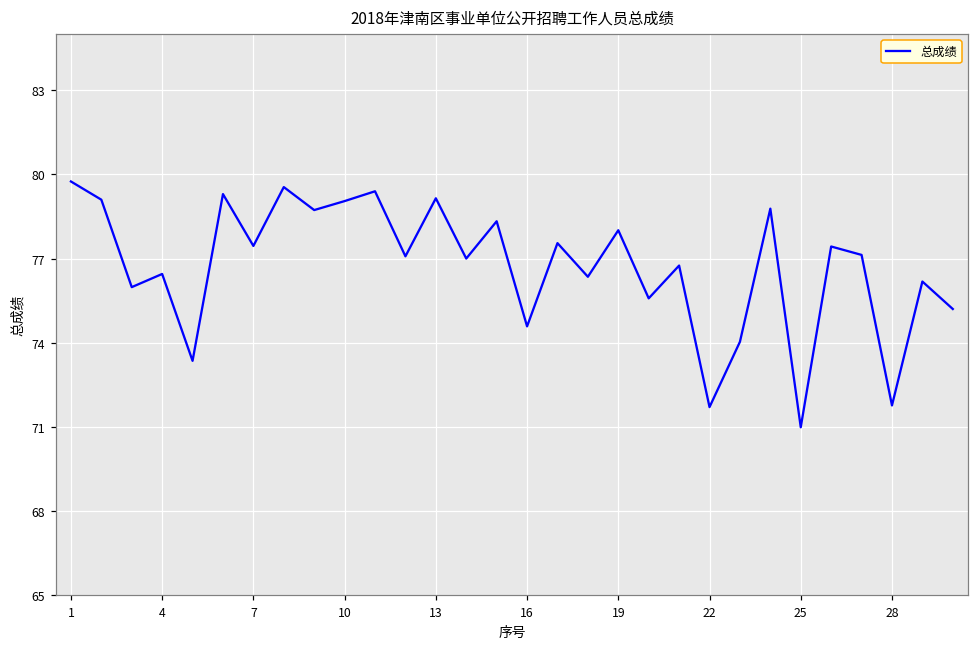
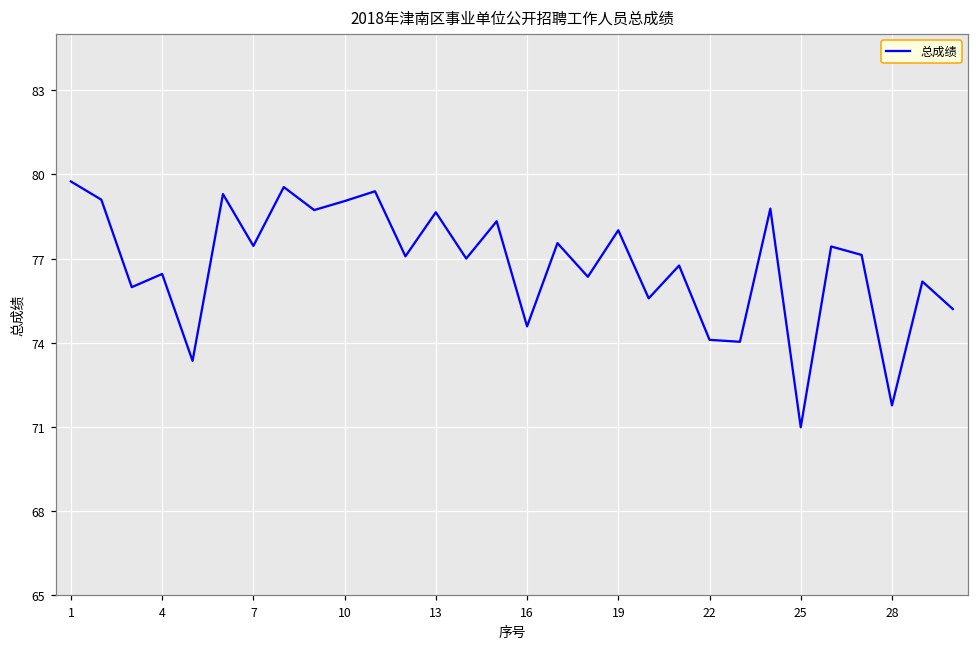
  {
    "1": 79.8,
    "4": 76.5,
    "7": 77.5,
    "10": 79.1,
-   "13": 79.2,
+   "13": 78.7,
    "16": 74.6,
    "19": 78.0,
-   "22": 71.7,
+   "22": 74.1,
    "25": 71.0,
    "28": 71.8
  }
